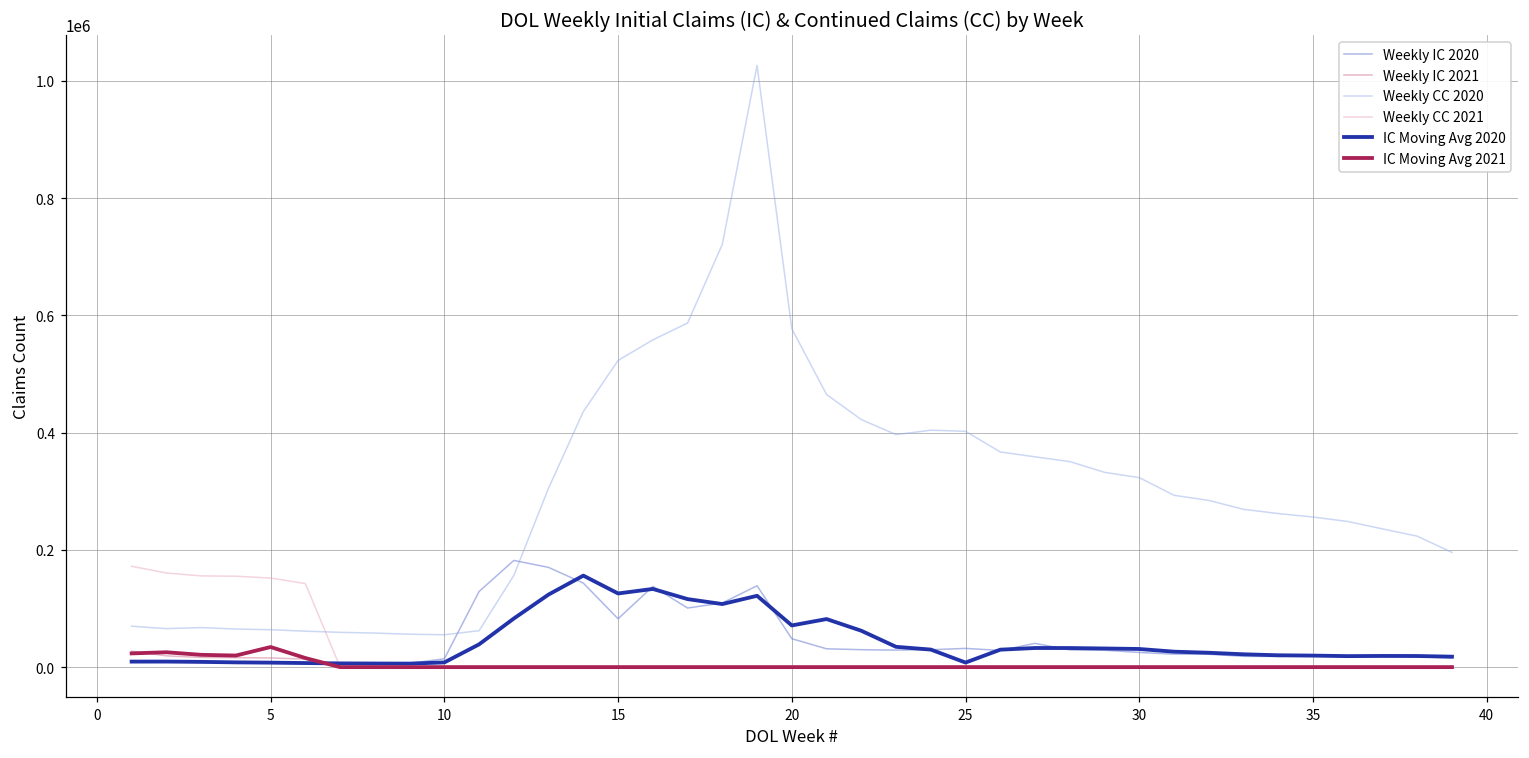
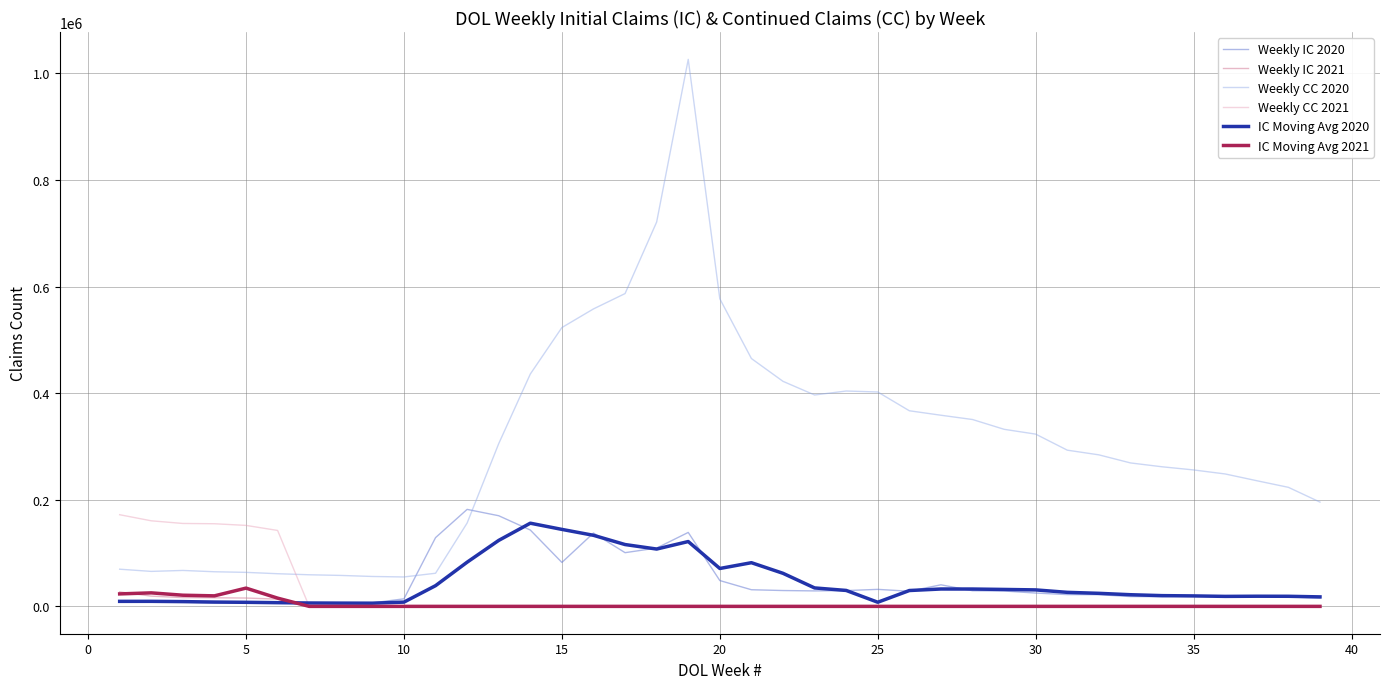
  {
    "IC Moving Avg 2020": {
      "10": 10000,
-     "15": 130000,
+     "15": 140000,
      "20": 70000,
      "25": 10000,
      "30": 30000
    },
    "IC Moving Avg 2021": {
      "5": 30000
    }
  }
